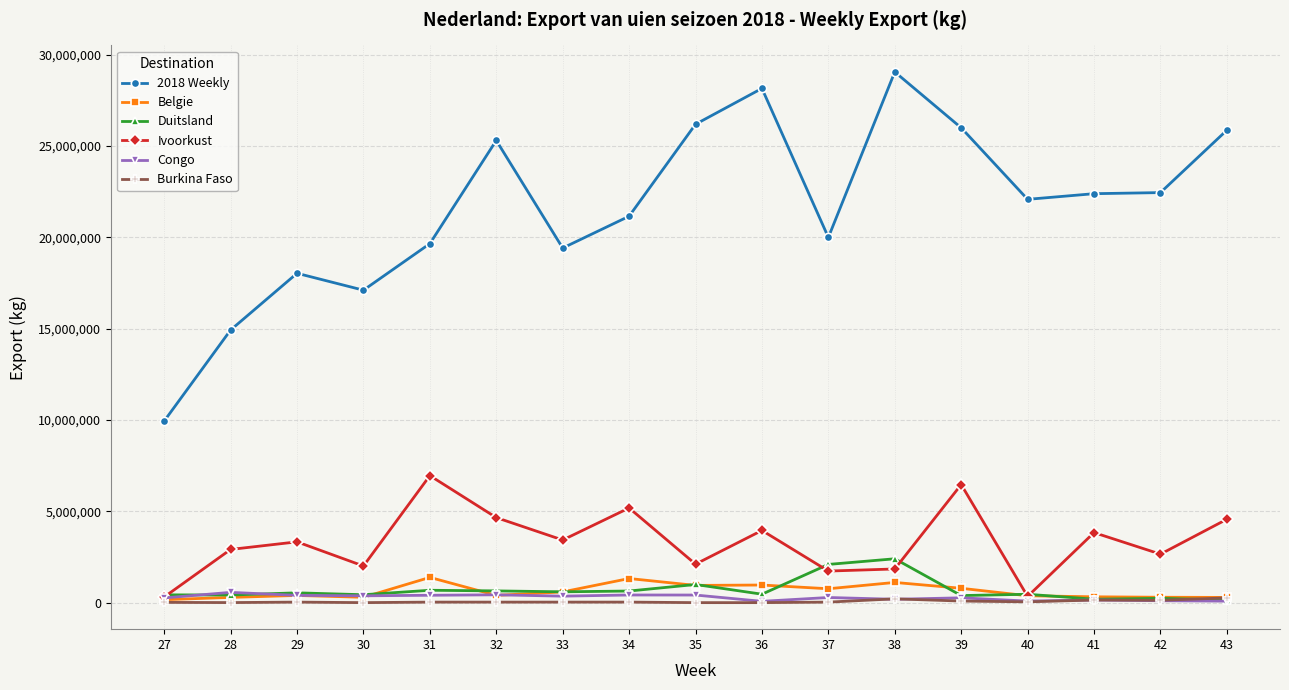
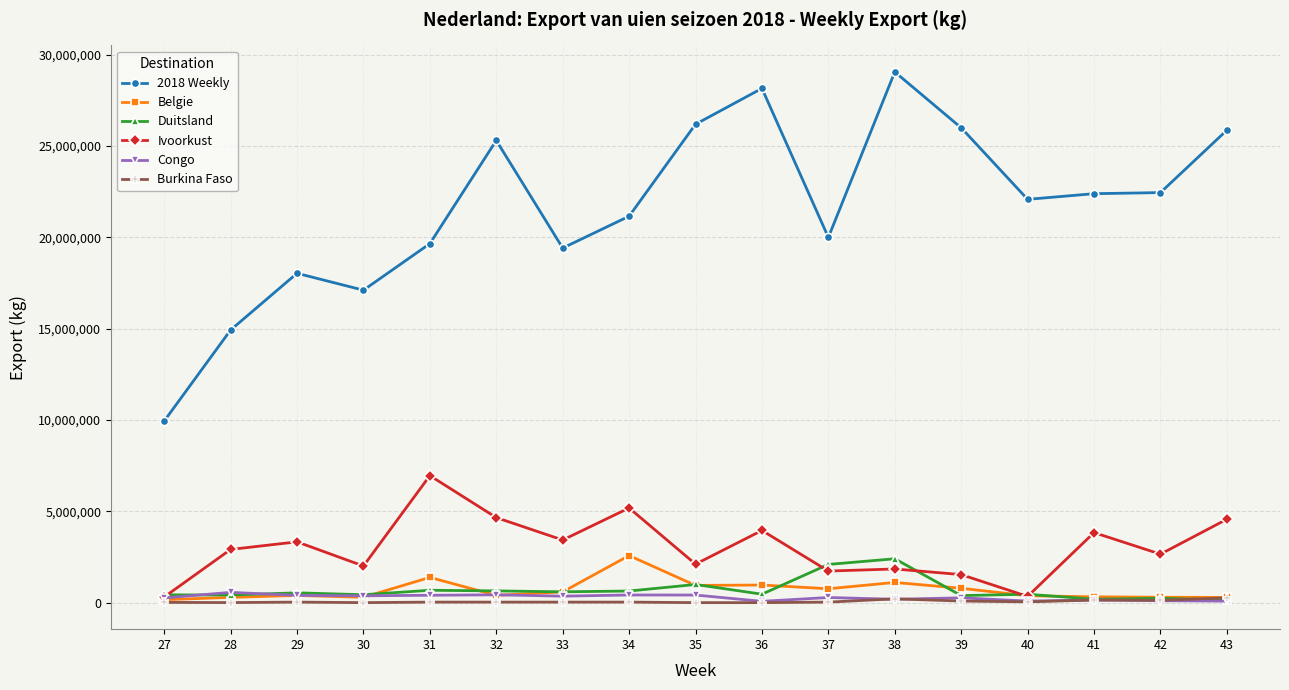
  {
    "2018 Weekly": {
      "27": "9,900,000",
      "28": "14,900,000",
      "29": "18,000,000",
      "30": "17,100,000",
      "31": "19,700,000",
      "32": "25,300,000",
      "33": "19,400,000",
      "34": "21,200,000",
      "35": "26,200,000",
      "36": "28,200,000",
      "37": "20,000,000",
      "38": "29,100,000",
      "39": "26,000,000",
      "40": "22,100,000",
      "41": "22,400,000",
      "42": "22,500,000",
      "43": "25,900,000"
    },
    "Belgie": {
      "31": "1,400,000",
-     "34": "1,300,000",
+     "34": "2,600,000",
      "36": "1,000,000",
      "37": "800,000",
      "38": "1,100,000",
      "39": "800,000"
    },
    "Duitsland": {
      "29": "500,000",
      "31": "700,000",
      "32": "600,000",
      "34": "600,000",
      "36": "500,000",
      "37": "2,100,000",
      "38": "2,400,000"
    },
    "Ivoorkust": {
      "28": "2,900,000",
      "29": "3,300,000",
      "30": "2,000,000",
      "31": "7,000,000",
      "32": "4,700,000",
      "33": "3,400,000",
      "34": "5,200,000",
      "35": "2,100,000",
      "36": "4,000,000",
      "37": "1,700,000",
      "38": "1,800,000",
-     "39": "6,500,000",
+     "39": "1,500,000",
      "41": "3,800,000",
      "42": "2,700,000",
      "43": "4,600,000"
    },
    "Congo": {
      "28": "600,000",
      "31": "400,000",
      "33": "400,000",
      "34": "400,000",
      "35": "400,000",
      "37": "300,000"
    },
    "Burkina Faso": {
      "27": "0",
      "28": "0",
      "29": "0",
      "30": "0",
      "31": "0",
      "32": "0",
      "33": "0",
      "34": "0",
      "35": "0",
      "37": "0",
      "39": "100,000"
    }
  }
